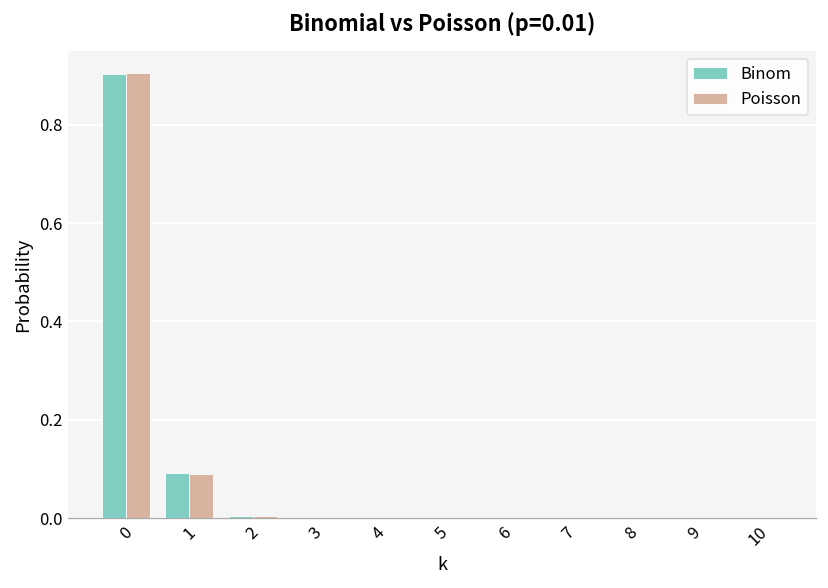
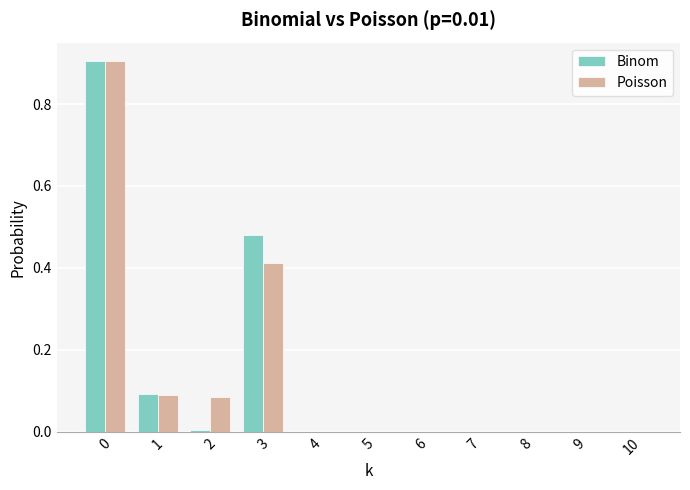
  {
    "Binom": {
      "0": 0.90,
      "1": 0.09,
-     "3": 0.00
+     "3": 0.48
    },
    "Poisson": {
      "0": 0.90,
      "1": 0.09,
-     "2": 0.00,
-     "3": 0.00,
+     "2": 0.09,
+     "3": 0.41,
      "9": 0.00,
      "10": 0.00
    }
  }
